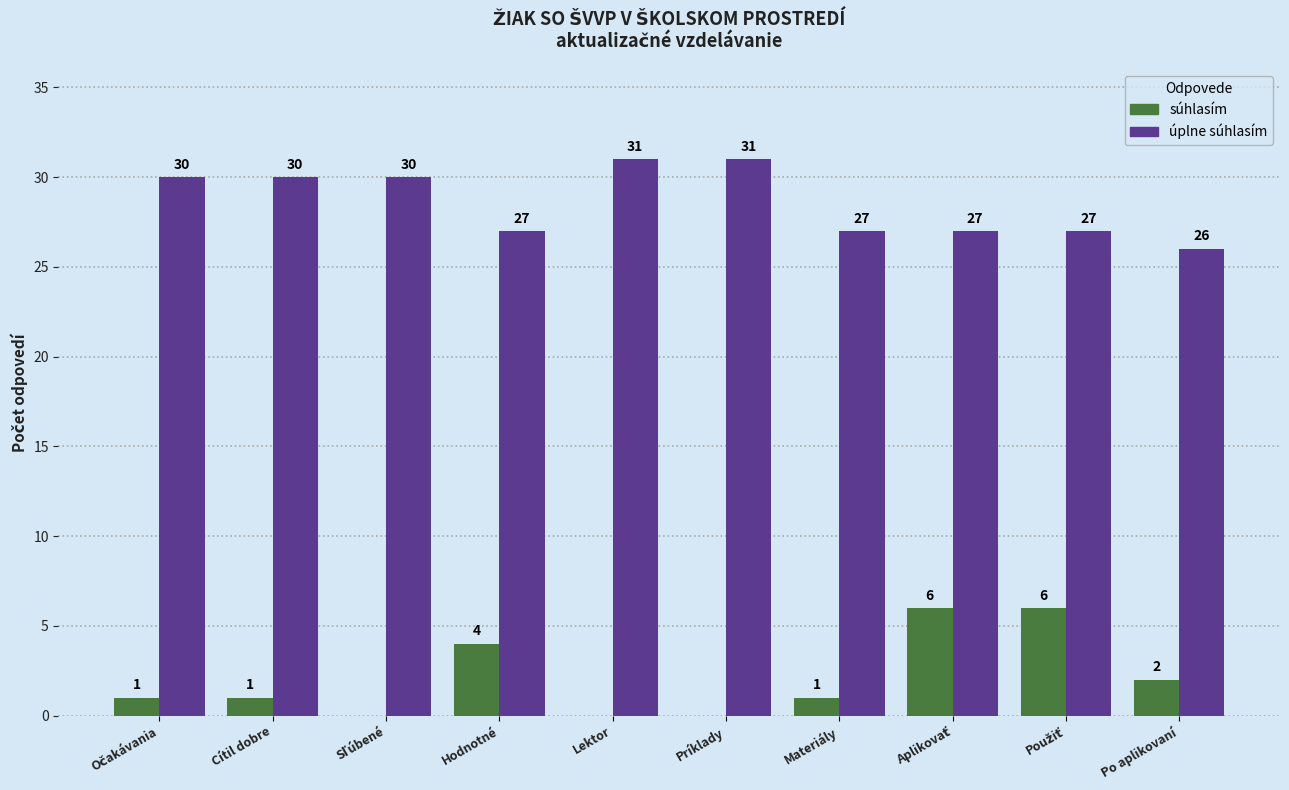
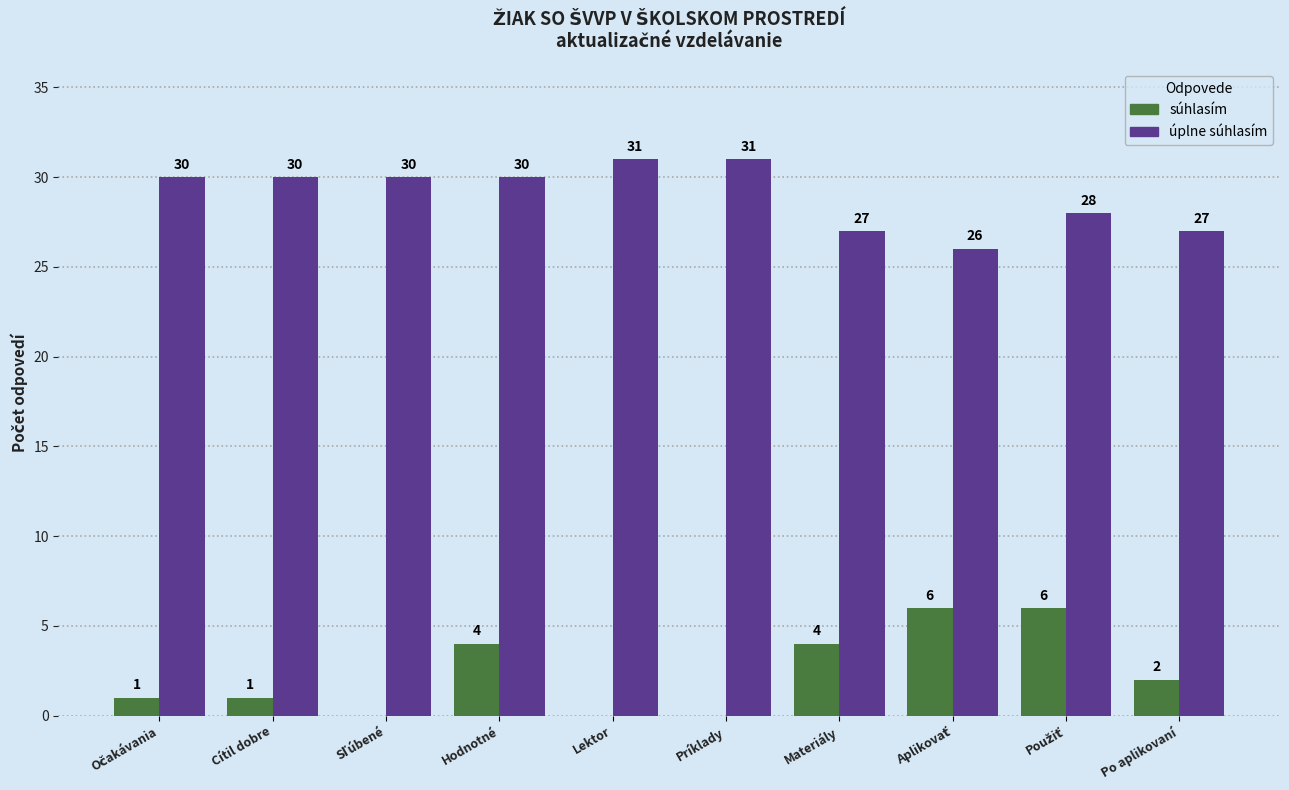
  {
    "súhlasím": {
      "Očakávania": 1,
      "Cítil dobre": 1,
      "Hodnotné": 4,
-     "Materiály": 1,
+     "Materiály": 4,
      "Aplikovať": 6,
      "Použiť": 6,
      "Po aplikovaní": 2
    },
    "úplne súhlasím": {
      "Očakávania": 30,
      "Cítil dobre": 30,
      "Sľúbené": 30,
-     "Hodnotné": 27,
+     "Hodnotné": 30,
      "Lektor": 31,
      "Príklady": 31,
      "Materiály": 27,
-     "Aplikovať": 27,
-     "Použiť": 27,
-     "Po aplikovaní": 26
+     "Aplikovať": 26,
+     "Použiť": 28,
+     "Po aplikovaní": 27
    }
  }
